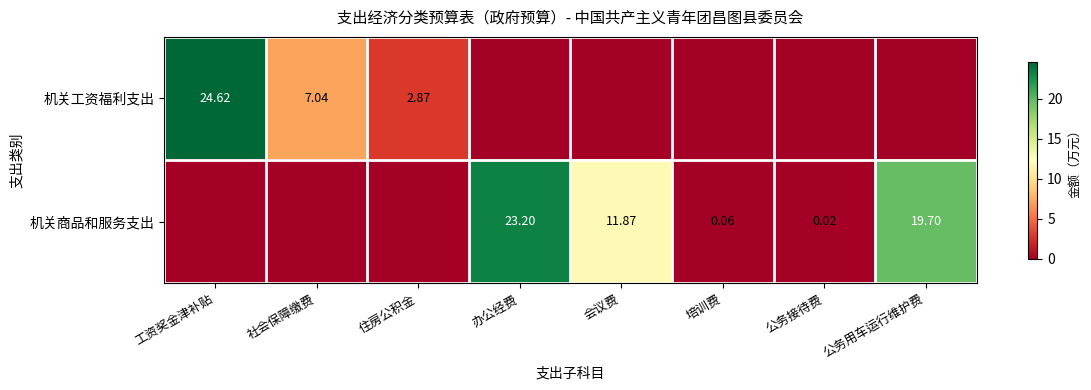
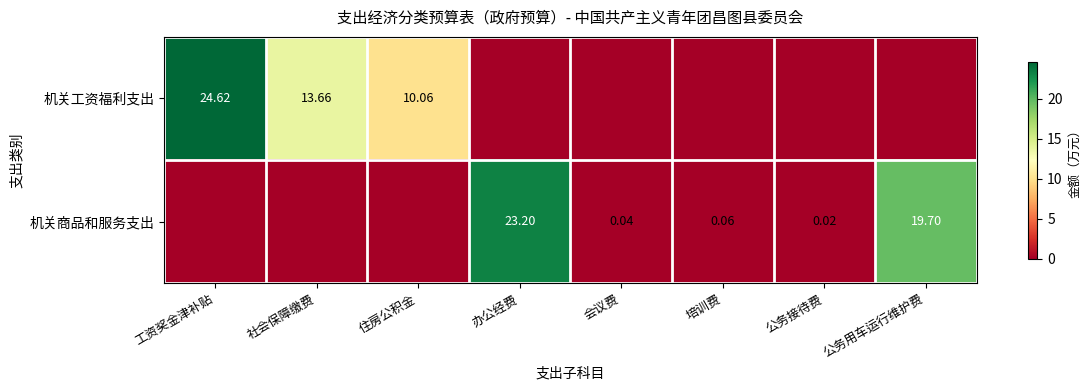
  {
    "机关工资福利支出": {
      "工资奖金津补贴": 24.62,
-     "社会保障缴费": 7.04,
-     "住房公积金": 2.87
+     "社会保障缴费": 13.66,
+     "住房公积金": 10.06
    },
    "机关商品和服务支出": {
      "办公经费": 23.20,
-     "会议费": 11.87,
+     "会议费": 0.04,
      "培训费": 0.06,
      "公务接待费": 0.02,
      "公务用车运行维护费": 19.70
    }
  }
